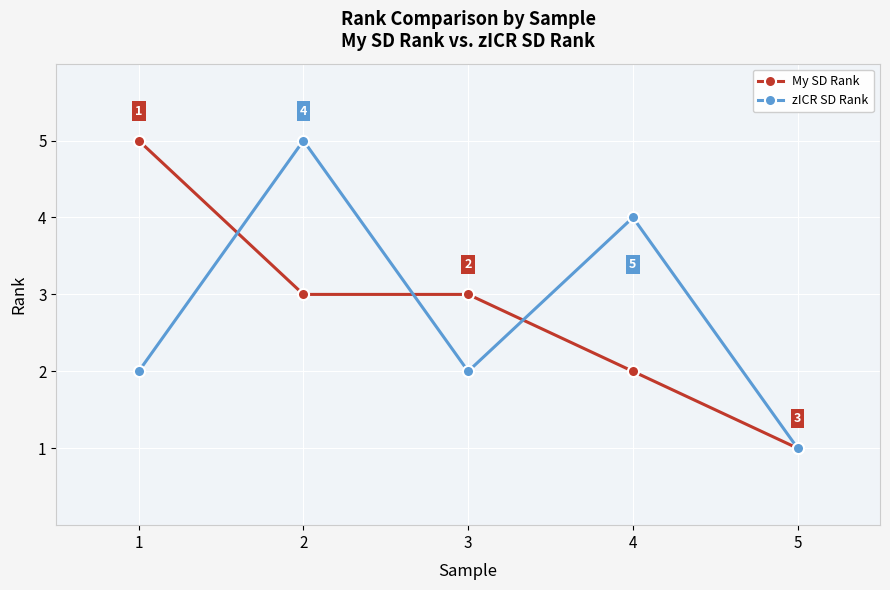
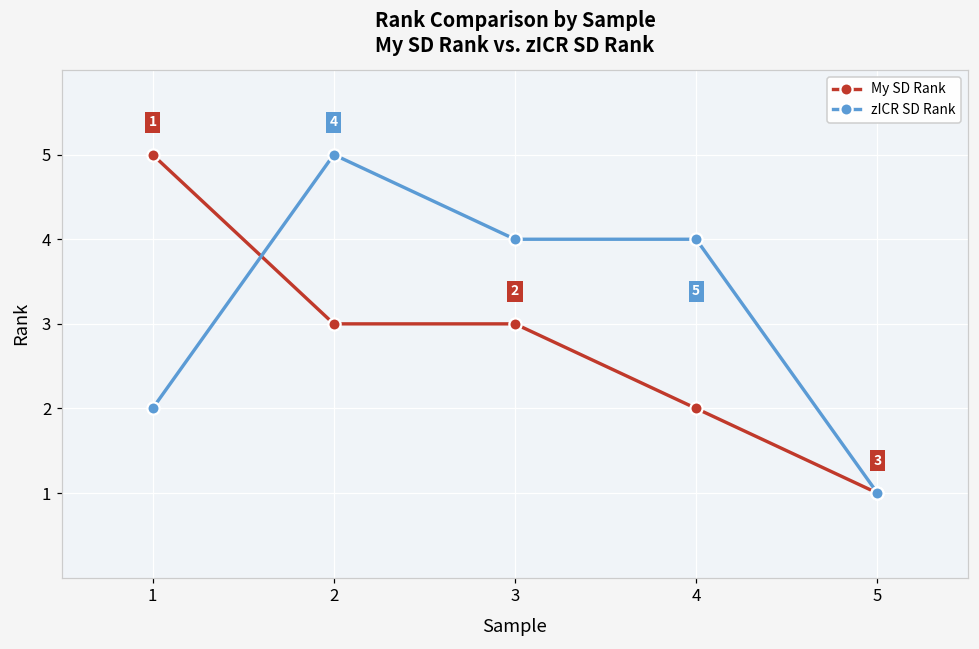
  {
    "My SD Rank": {
      "2": 3,
      "4": 2
    },
    "zICR SD Rank": {
      "1": 2,
-     "3": 2,
+     "3": 4,
      "4": 4
    }
  }
